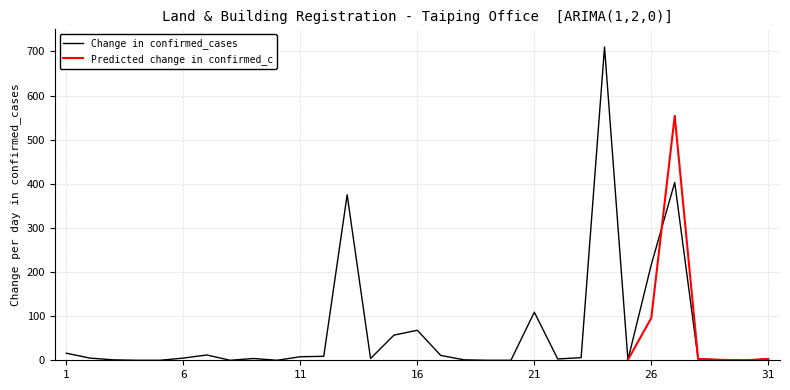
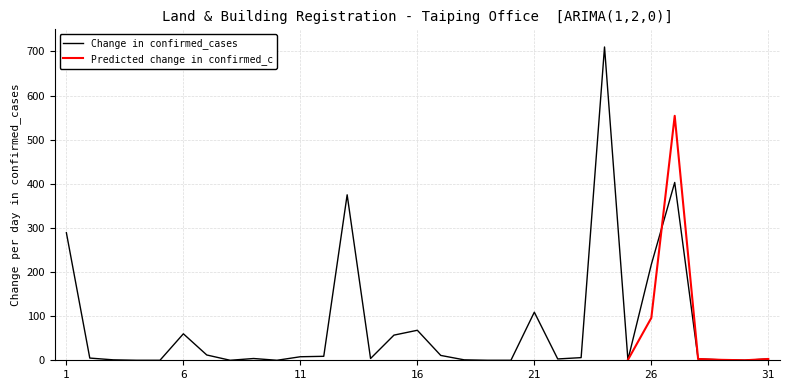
  {
    "Change in confirmed_cases": {
-     "1": 20,
-     "6": 10,
+     "1": 290,
+     "6": 60,
      "11": 10,
      "16": 70,
      "21": 110,
      "26": 220
    }
  }
